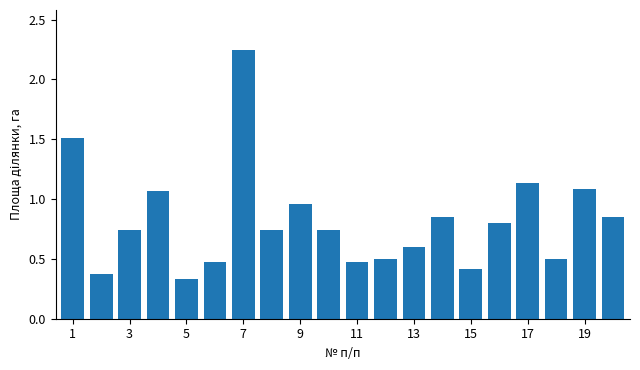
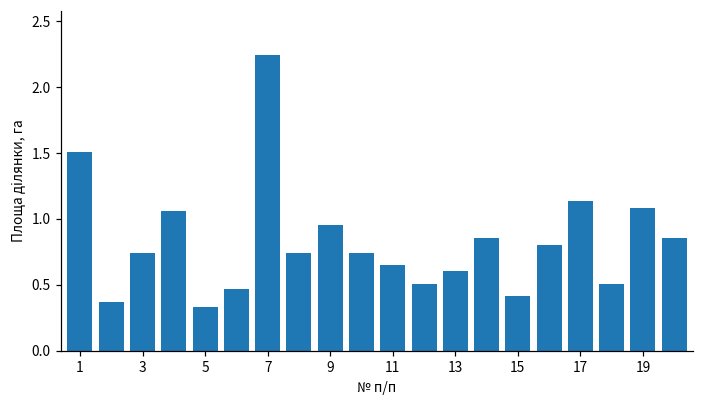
  {
    "1": 1.51,
    "3": 0.74,
    "5": 0.33,
    "7": 2.24,
    "9": 0.96,
-   "11": 0.47,
+   "11": 0.65,
    "13": 0.60,
    "15": 0.42,
    "17": 1.14,
    "19": 1.08
  }
